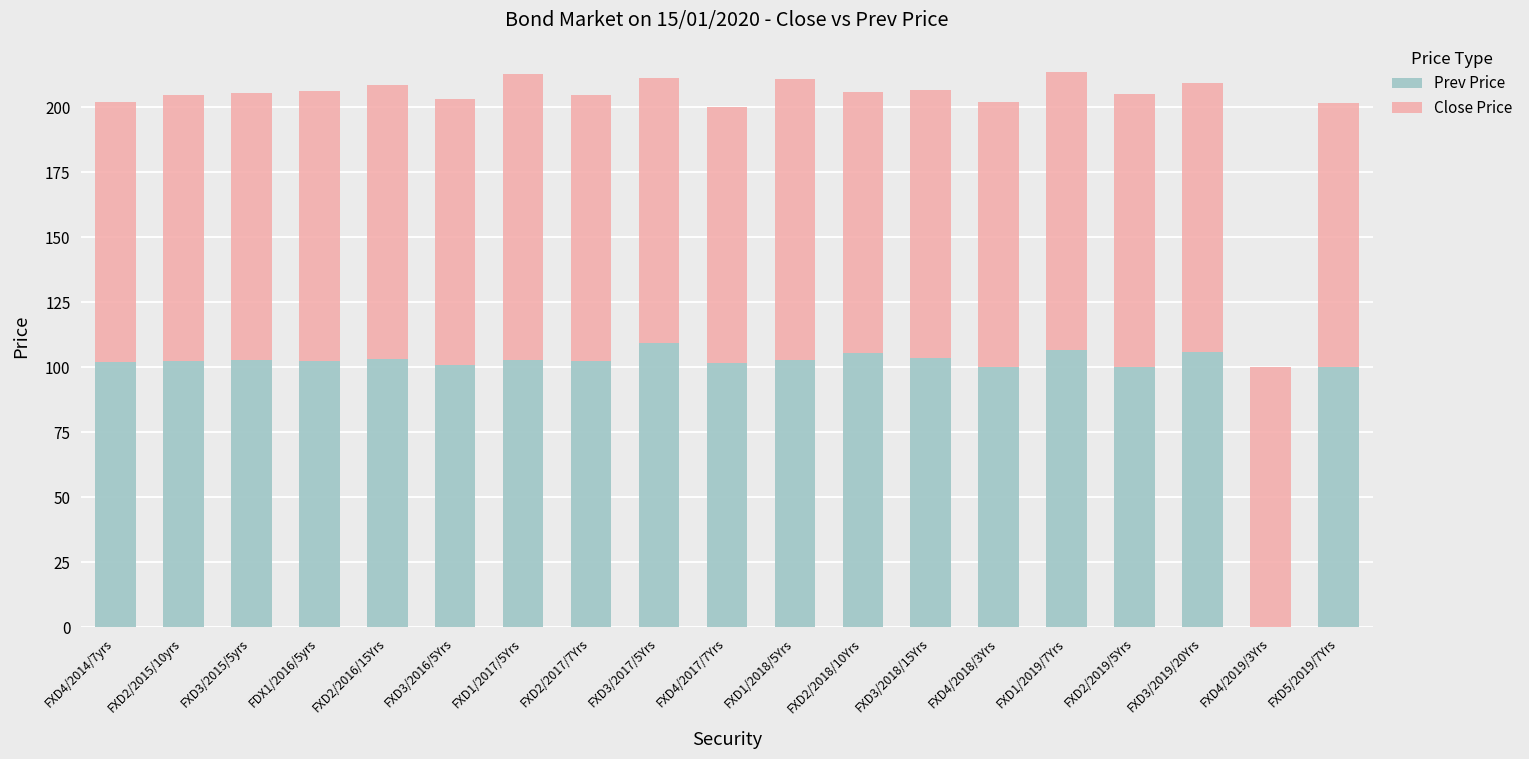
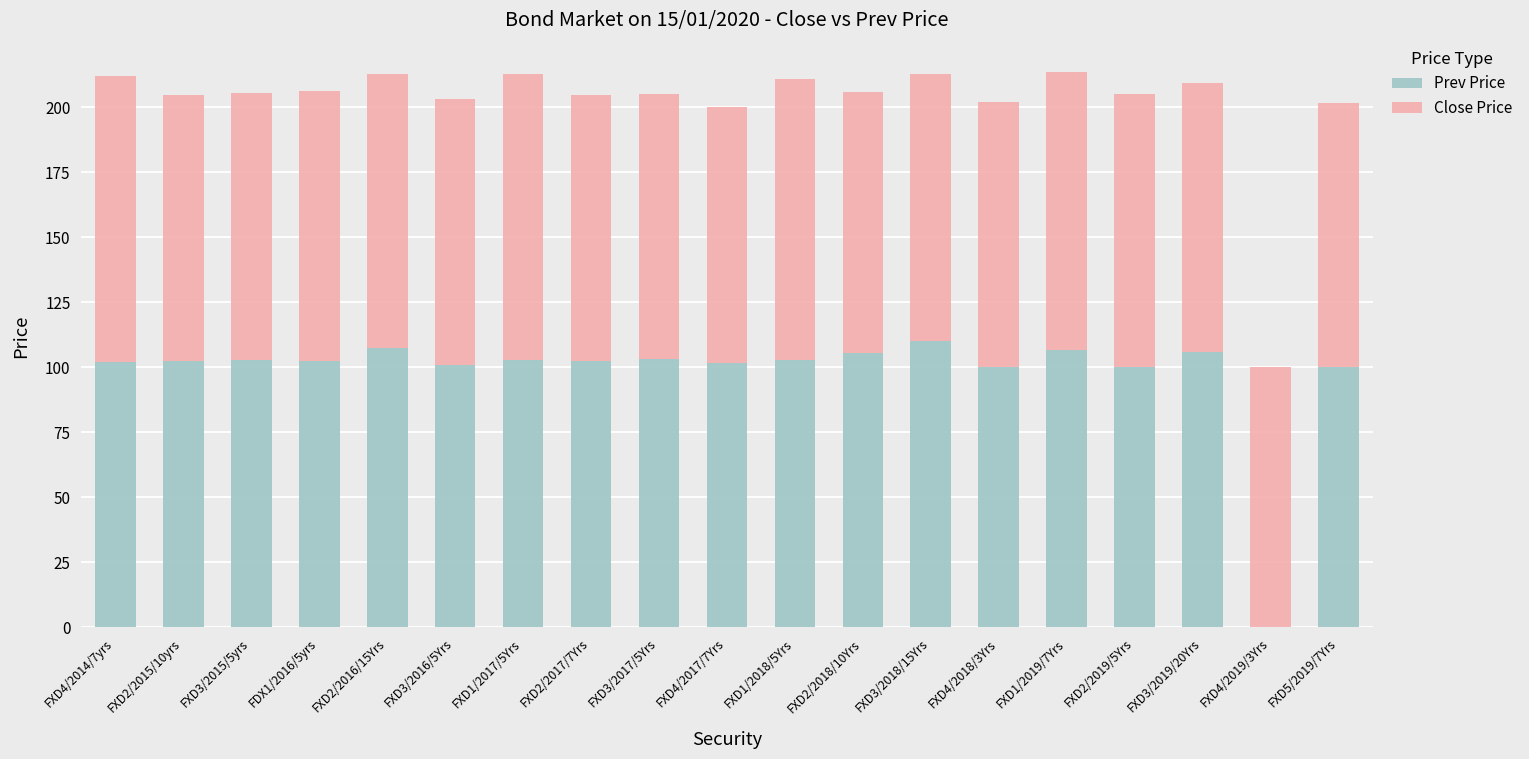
  {
    "Prev Price": {
      "FXD4/2014/7yrs": 102,
      "FXD2/2015/10yrs": 103,
      "FXD3/2015/5yrs": 103,
      "FDX1/2016/5yrs": 103,
-     "FXD2/2016/15Yrs": 103,
+     "FXD2/2016/15Yrs": 107,
      "FXD3/2016/5Yrs": 101,
      "FXD1/2017/5Yrs": 103,
      "FXD2/2017/7Yrs": 103,
-     "FXD3/2017/5Yrs": 109,
+     "FXD3/2017/5Yrs": 103,
      "FXD4/2017/7Yrs": 102,
      "FXD1/2018/5Yrs": 103,
      "FXD2/2018/10Yrs": 105,
-     "FXD3/2018/15Yrs": 104,
+     "FXD3/2018/15Yrs": 110,
      "FXD4/2018/3Yrs": 100,
      "FXD1/2019/7Yrs": 107,
      "FXD2/2019/5Yrs": 100,
      "FXD3/2019/20Yrs": 106,
      "FXD4/2019/3Yrs": 0,
      "FXD5/2019/7Yrs": 100
    },
    "Close Price": {
-     "FXD4/2014/7yrs": 100,
+     "FXD4/2014/7yrs": 110,
      "FXD2/2015/10yrs": 102,
      "FXD3/2015/5yrs": 103,
      "FDX1/2016/5yrs": 104,
      "FXD2/2016/15Yrs": 106,
      "FXD3/2016/5Yrs": 102,
      "FXD1/2017/5Yrs": 110,
      "FXD2/2017/7Yrs": 102,
      "FXD3/2017/5Yrs": 102,
      "FXD4/2017/7Yrs": 99,
      "FXD1/2018/5Yrs": 108,
      "FXD2/2018/10Yrs": 100,
      "FXD3/2018/15Yrs": 103,
      "FXD4/2018/3Yrs": 102,
      "FXD1/2019/7Yrs": 107,
      "FXD2/2019/5Yrs": 105,
      "FXD3/2019/20Yrs": 104,
      "FXD4/2019/3Yrs": 100,
      "FXD5/2019/7Yrs": 102
    }
  }
